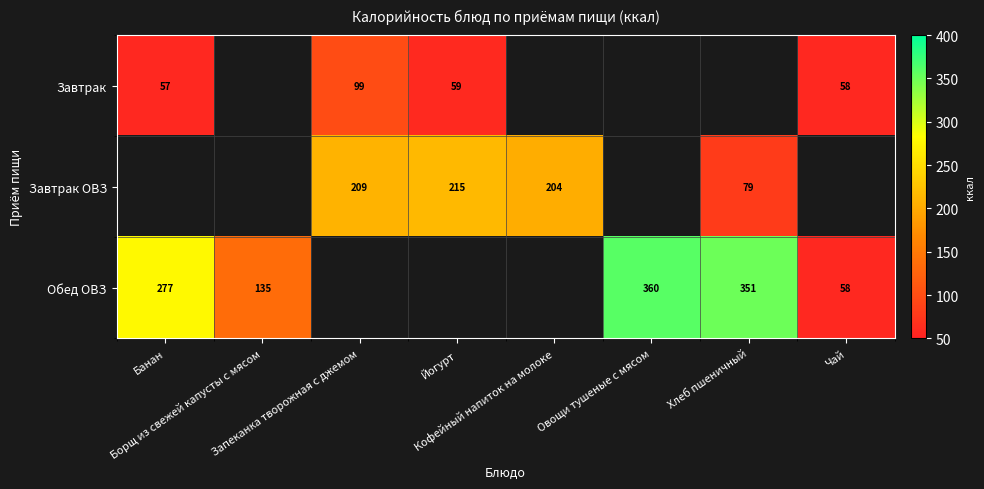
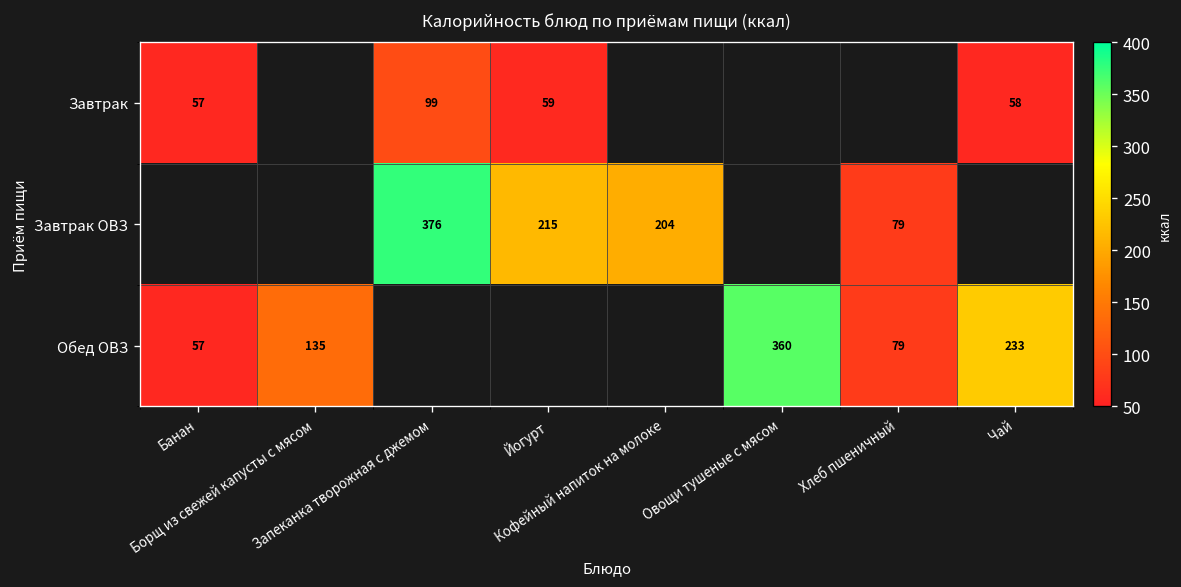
  {
    "Завтрак": {
      "Банан": 57,
      "Запеканка творожная с джемом": 99,
      "Йогурт": 59,
      "Чай": 58
    },
    "Завтрак ОВЗ": {
-     "Запеканка творожная с джемом": 209,
+     "Запеканка творожная с джемом": 376,
      "Йогурт": 215,
      "Кофейный напиток на молоке": 204,
      "Хлеб пшеничный": 79
    },
    "Обед ОВЗ": {
-     "Банан": 277,
+     "Банан": 57,
      "Борщ из свежей капусты с мясом": 135,
      "Овощи тушеные с мясом": 360,
-     "Хлеб пшеничный": 351,
-     "Чай": 58
+     "Хлеб пшеничный": 79,
+     "Чай": 233
    }
  }
